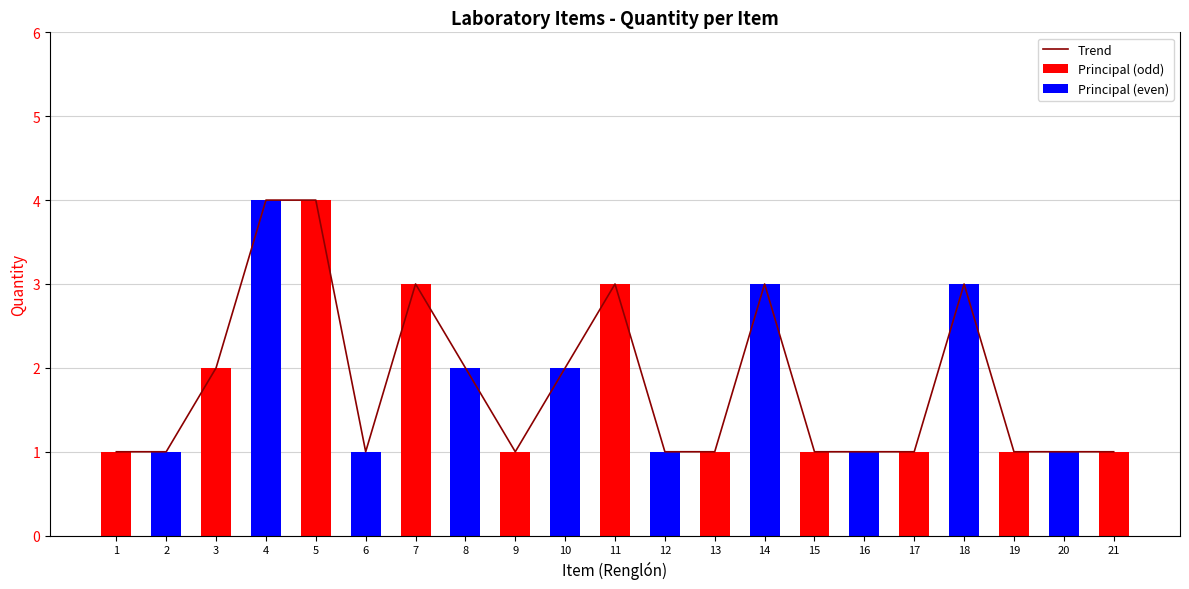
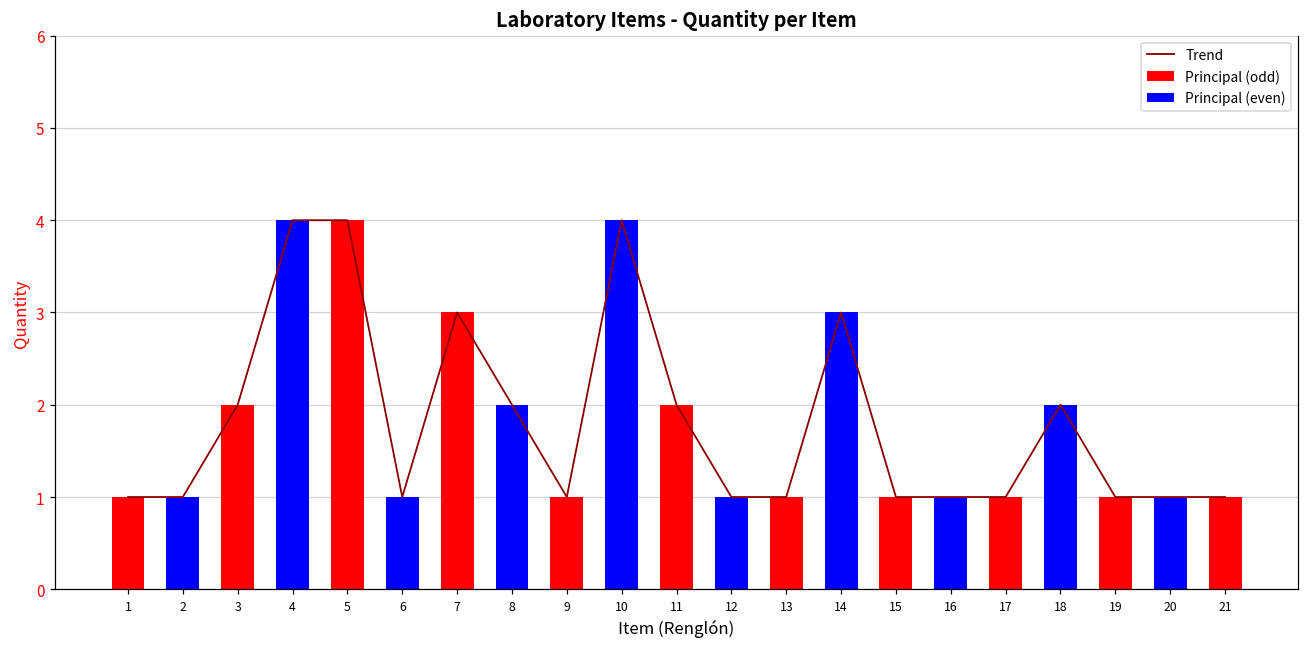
  {
    "1": 1,
    "2": 1,
    "3": 2,
    "4": 4,
    "5": 4,
    "6": 1,
    "7": 3,
    "8": 2,
    "9": 1,
-   "10": 2,
-   "11": 3,
+   "10": 4,
+   "11": 2,
    "12": 1,
    "13": 1,
    "14": 3,
    "15": 1,
    "16": 1,
    "17": 1,
-   "18": 3,
+   "18": 2,
    "19": 1,
    "20": 1,
    "21": 1
  }
